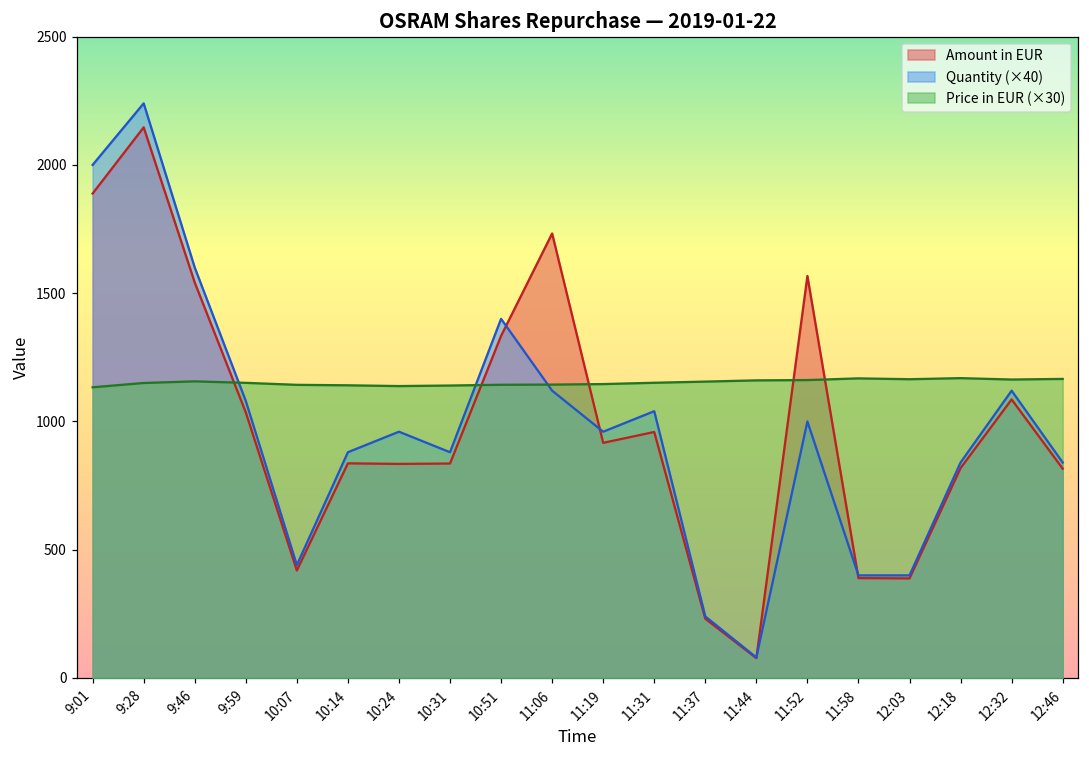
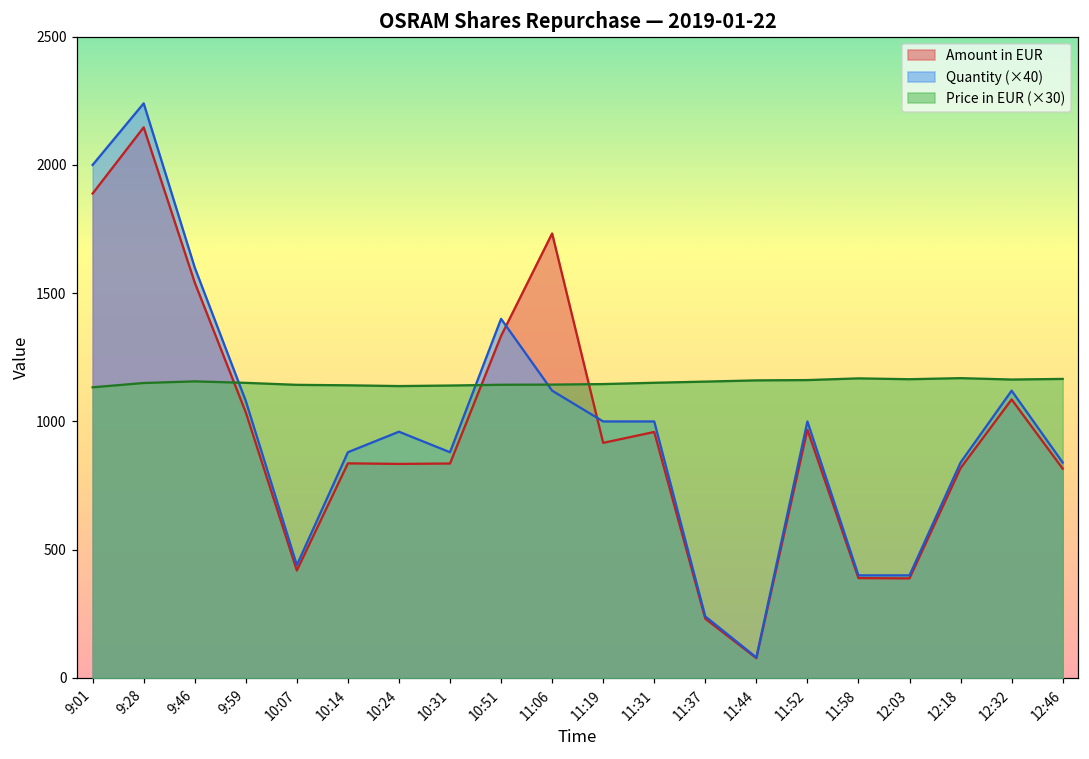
  {
    "Amount in EUR": {
      "9:01": 1890,
      "9:28": 2150,
      "9:46": 1540,
      "9:59": 1040,
      "10:07": 420,
      "10:14": 840,
      "10:24": 830,
      "10:31": 840,
      "10:51": 1330,
      "11:06": 1730,
      "11:19": 920,
      "11:31": 960,
-     "11:52": 1570,
+     "11:52": 970,
      "12:03": 390,
      "12:18": 820,
      "12:32": 1090,
      "12:46": 820
    },
    "Quantity (×40)": {
      "9:01": 2000,
      "9:28": 2240,
      "9:46": 1600,
      "9:59": 1080,
      "10:07": 440,
      "10:14": 880,
      "10:24": 960,
      "10:31": 880,
      "10:51": 1400,
      "11:06": 1120,
-     "11:19": 960,
-     "11:31": 1040,
+     "11:19": 1000,
+     "11:31": 1000,
      "11:52": 1000,
      "12:03": 400,
      "12:18": 840,
      "12:32": 1120,
      "12:46": 840
    },
    "Price in EUR (×30)": {
      "9:01": 1130,
      "9:28": 1150,
      "9:46": 1160,
      "9:59": 1150,
      "10:07": 1140,
      "10:14": 1140,
      "10:24": 1140,
      "10:31": 1140,
      "10:51": 1140,
      "11:06": 1140,
      "11:19": 1150,
      "11:31": 1150,
      "11:37": 1160,
      "11:44": 1160,
      "11:52": 1160,
      "11:58": 1170,
      "12:03": 1160,
      "12:18": 1170,
      "12:32": 1160,
      "12:46": 1170
    }
  }
